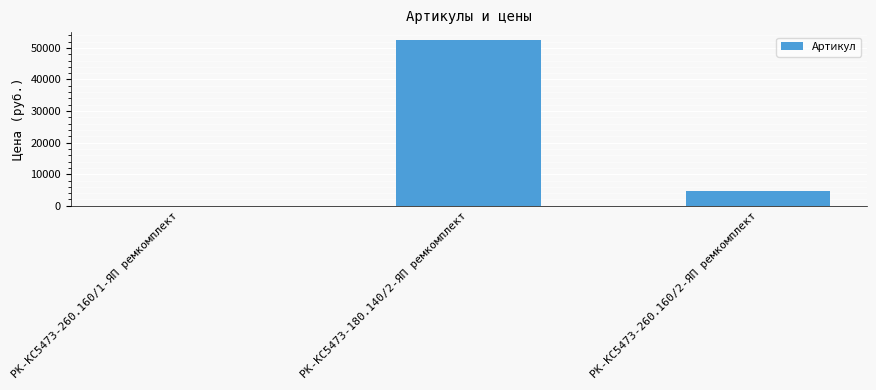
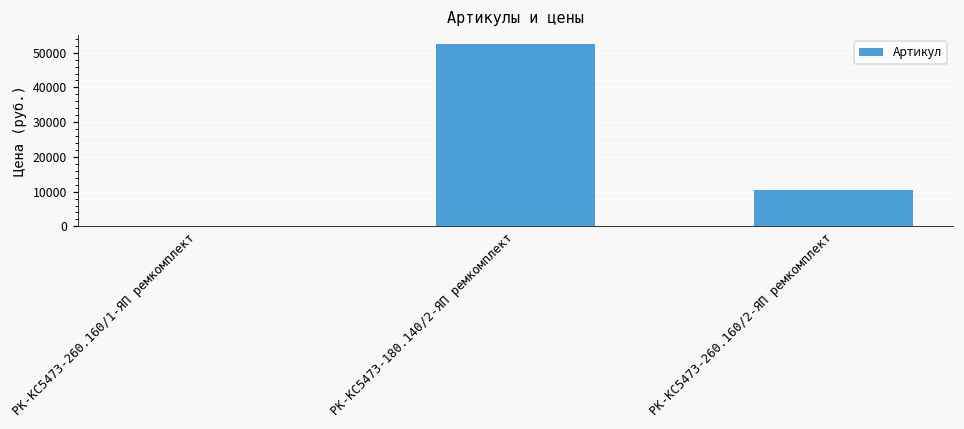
  {
    "РК-КС5473-180.140/2-ЯП ремкомплект": 52000,
-   "РК-КС5473-260.160/2-ЯП ремкомплект": 5000
+   "РК-КС5473-260.160/2-ЯП ремкомплект": 10000
  }
